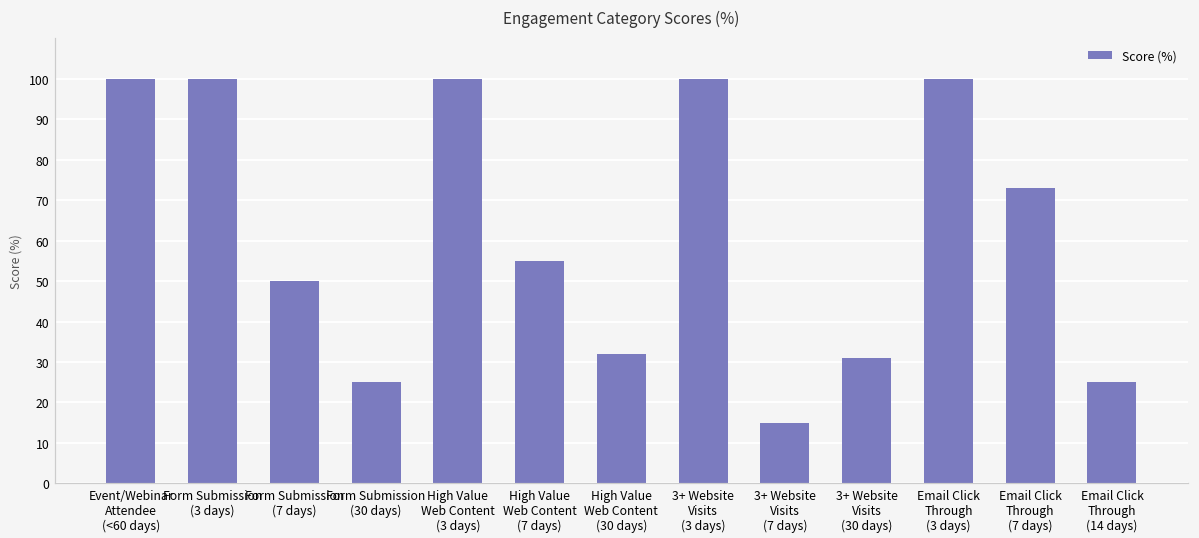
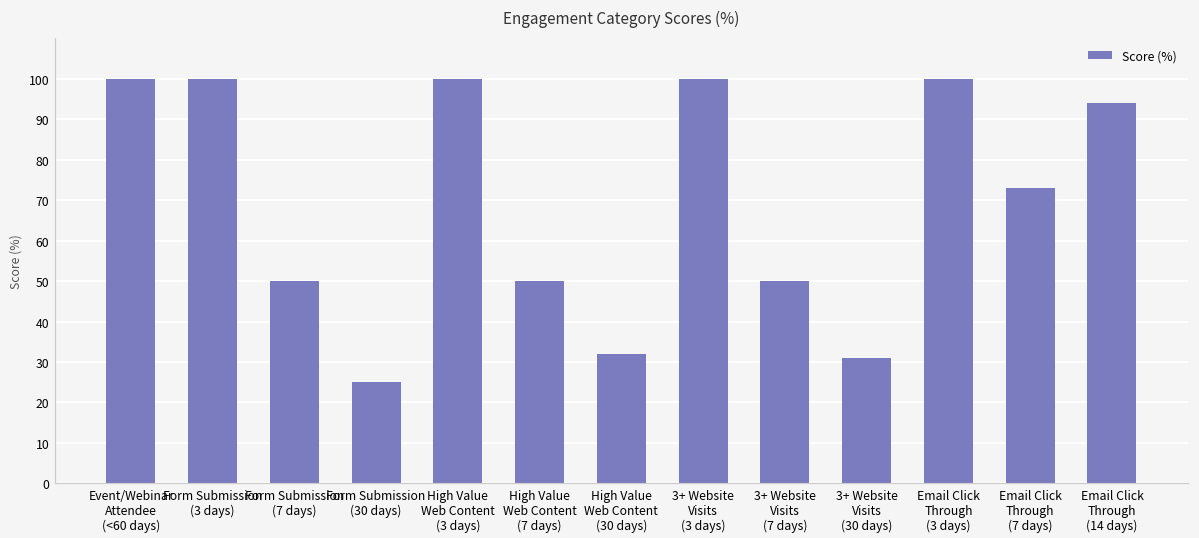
  {
    "Event/Webinar Attendee (<60 days)": 100,
    "High Value Web Content (3 days)": 100,
-   "High Value Web Content (7 days)": 55,
+   "High Value Web Content (7 days)": 50,
    "High Value Web Content (30 days)": 32,
    "3+ Website Visits (3 days)": 100,
-   "3+ Website Visits (7 days)": 15,
+   "3+ Website Visits (7 days)": 50,
    "3+ Website Visits (30 days)": 31,
    "Email Click Through (3 days)": 100,
    "Email Click Through (7 days)": 73,
-   "Email Click Through (14 days)": 25
+   "Email Click Through (14 days)": 94
  }
